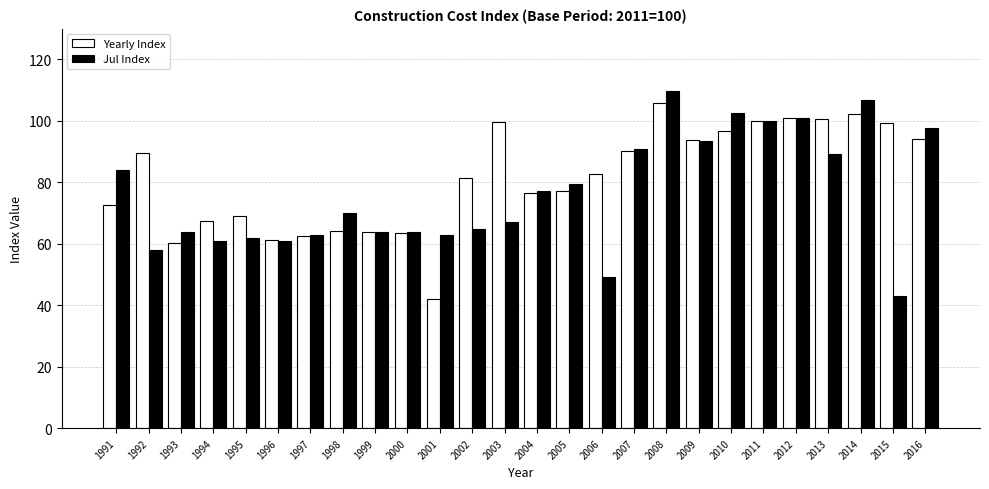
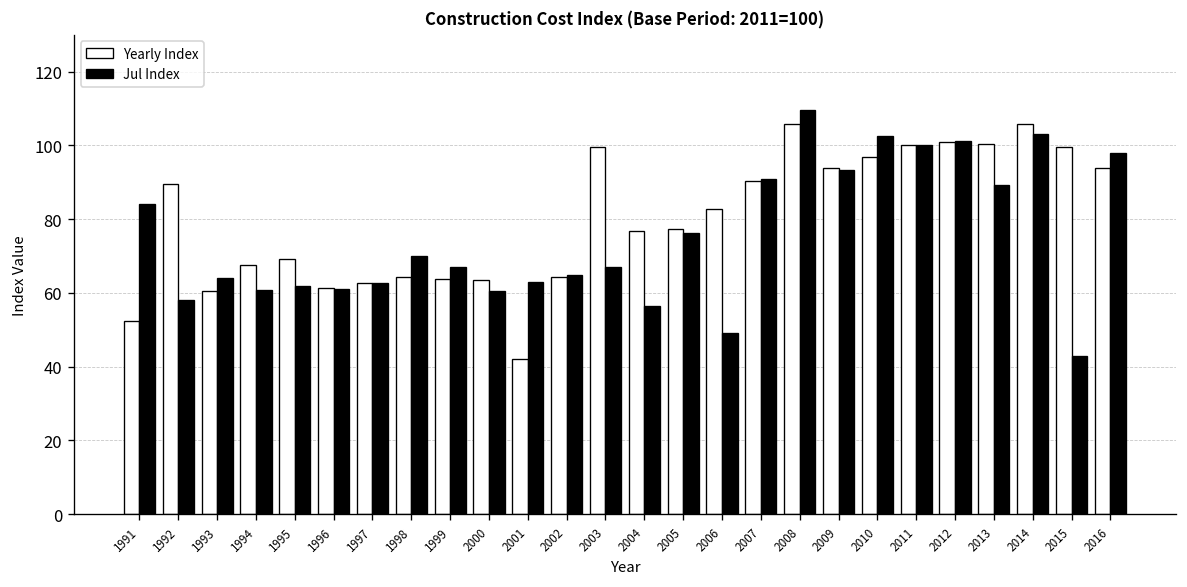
  {
    "Yearly Index": {
-     "1991": 73,
+     "1991": 52,
      "1992": 90,
      "1993": 60,
      "1994": 67,
      "1995": 69,
      "1996": 61,
      "1997": 63,
      "1998": 64,
      "1999": 64,
      "2000": 64,
      "2001": 42,
-     "2002": 81,
+     "2002": 64,
      "2003": 100,
      "2004": 77,
      "2005": 77,
      "2006": 83,
      "2007": 90,
      "2008": 106,
      "2009": 94,
      "2010": 97,
      "2011": 100,
      "2012": 101,
      "2013": 100,
-     "2014": 102,
+     "2014": 106,
      "2015": 99,
      "2016": 94
    },
    "Jul Index": {
      "1991": 84,
      "1992": 58,
      "1993": 64,
      "1994": 61,
      "1995": 62,
      "1996": 61,
      "1997": 63,
      "1998": 70,
-     "1999": 64,
-     "2000": 64,
+     "1999": 67,
+     "2000": 60,
      "2001": 63,
      "2002": 65,
      "2003": 67,
-     "2004": 77,
-     "2005": 79,
+     "2004": 56,
+     "2005": 76,
      "2006": 49,
      "2007": 91,
      "2008": 110,
      "2009": 93,
      "2010": 102,
      "2011": 100,
      "2012": 101,
      "2013": 89,
-     "2014": 107,
+     "2014": 103,
      "2015": 43,
      "2016": 98
    }
  }
